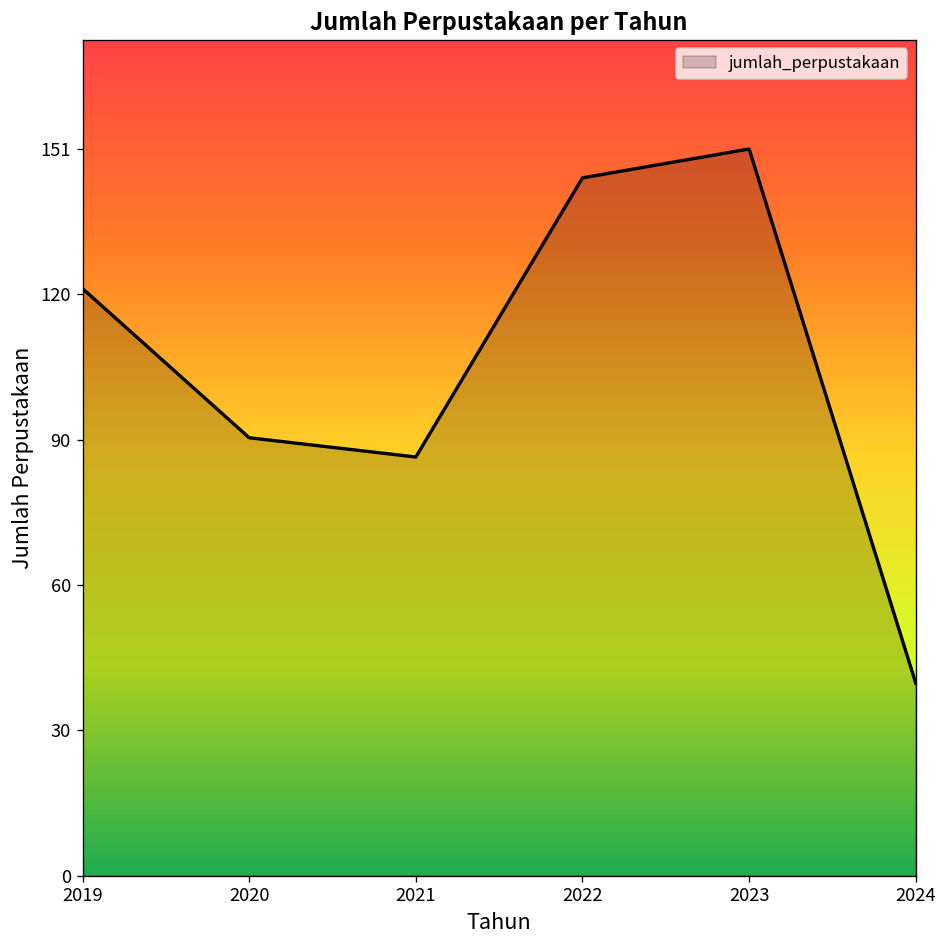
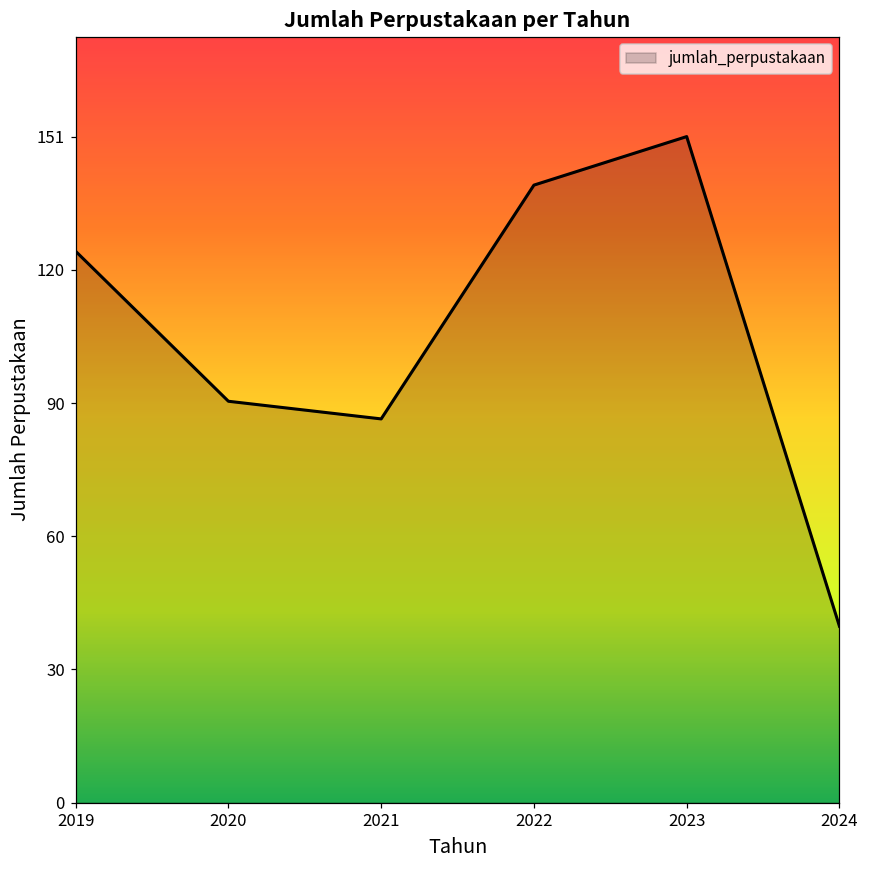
  {
-   "2019": 122,
+   "2019": 125,
    "2020": 91,
    "2021": 87,
-   "2022": 145,
+   "2022": 140,
    "2023": 151,
    "2024": 40
  }
